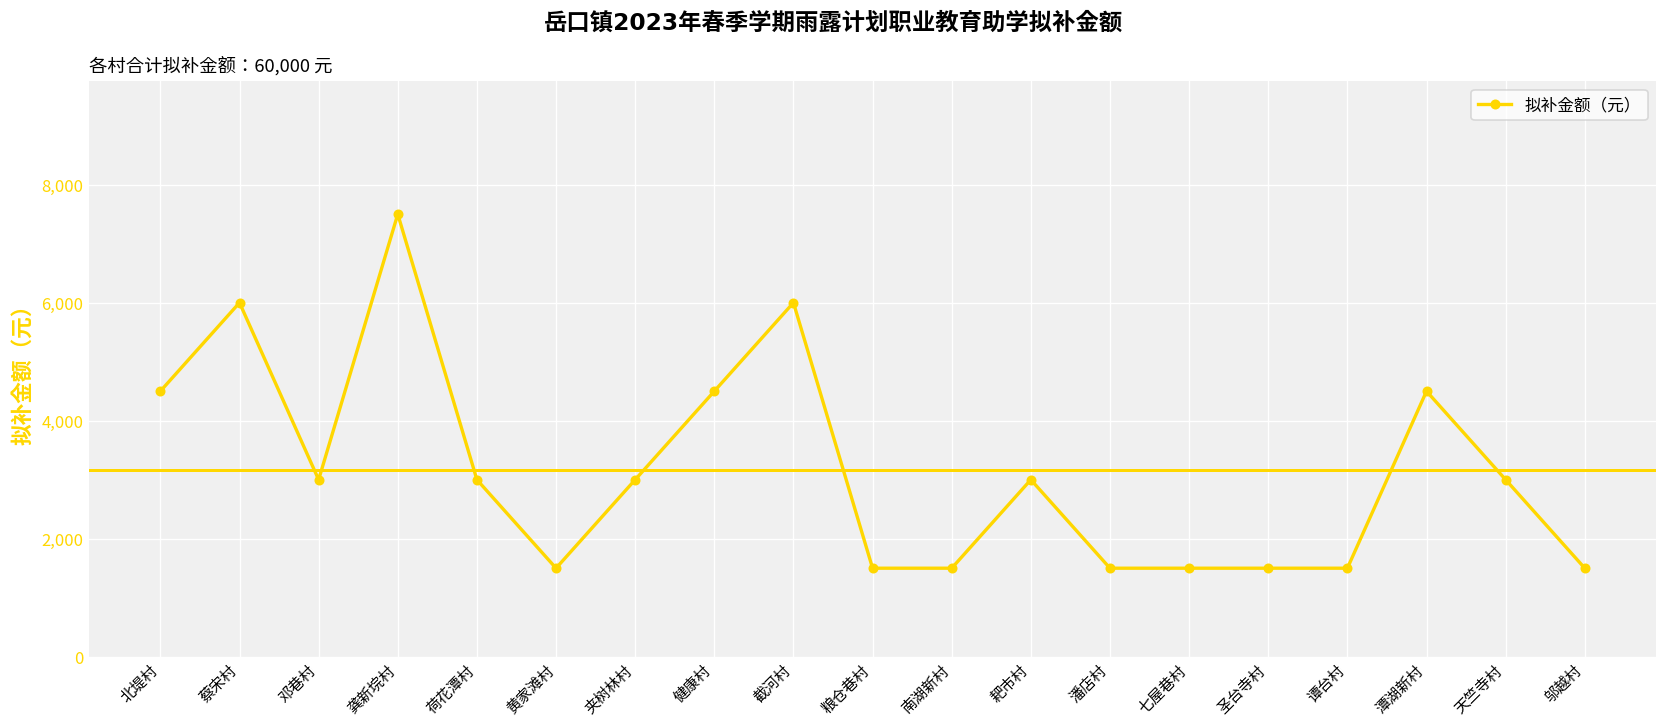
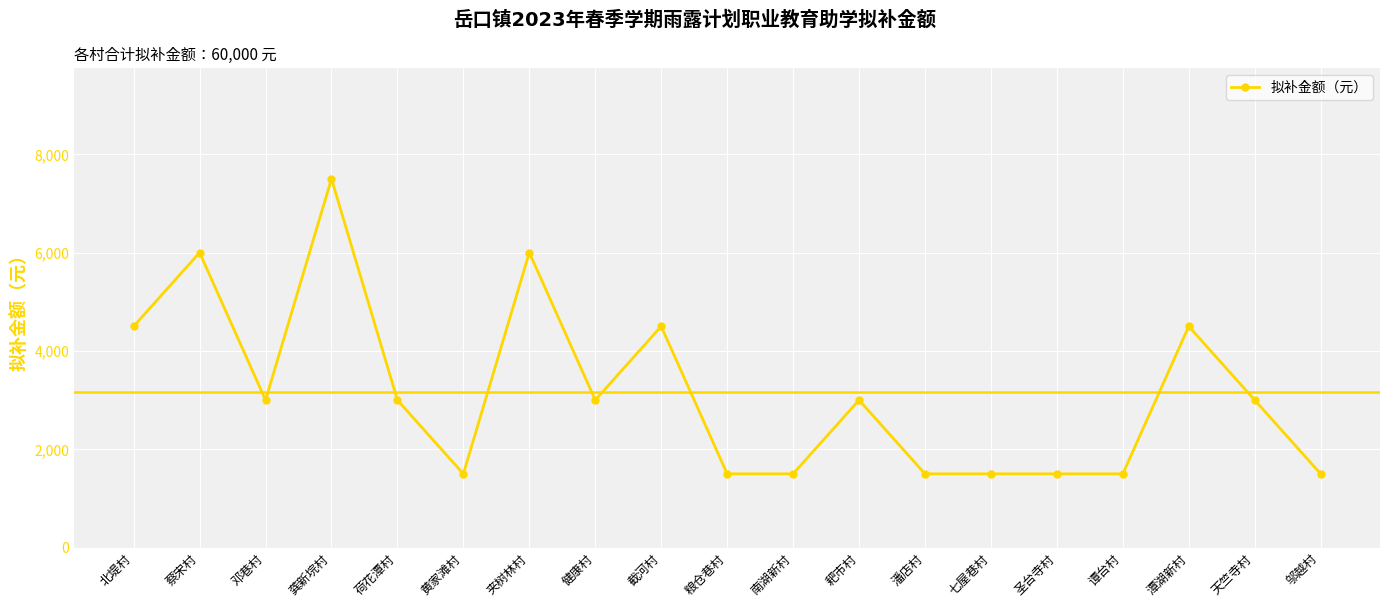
  {
    "北堤村": "4,500",
    "蔡宋村": "6,000",
    "邓巷村": "3,000",
    "龚新垸村": "7,500",
    "荷花潭村": "3,000",
    "黄家滩村": "1,500",
-   "夹树林村": "3,000",
-   "健康村": "4,500",
-   "截河村": "6,000",
+   "夹树林村": "6,000",
+   "健康村": "3,000",
+   "截河村": "4,500",
    "粮仓巷村": "1,500",
    "南湖新村": "1,500",
    "耙市村": "3,000",
    "潘店村": "1,500",
    "七屋巷村": "1,500",
    "圣台寺村": "1,500",
    "谭台村": "1,500",
    "潭湖新村": "4,500",
    "天竺寺村": "3,000",
    "邬越村": "1,500"
  }
